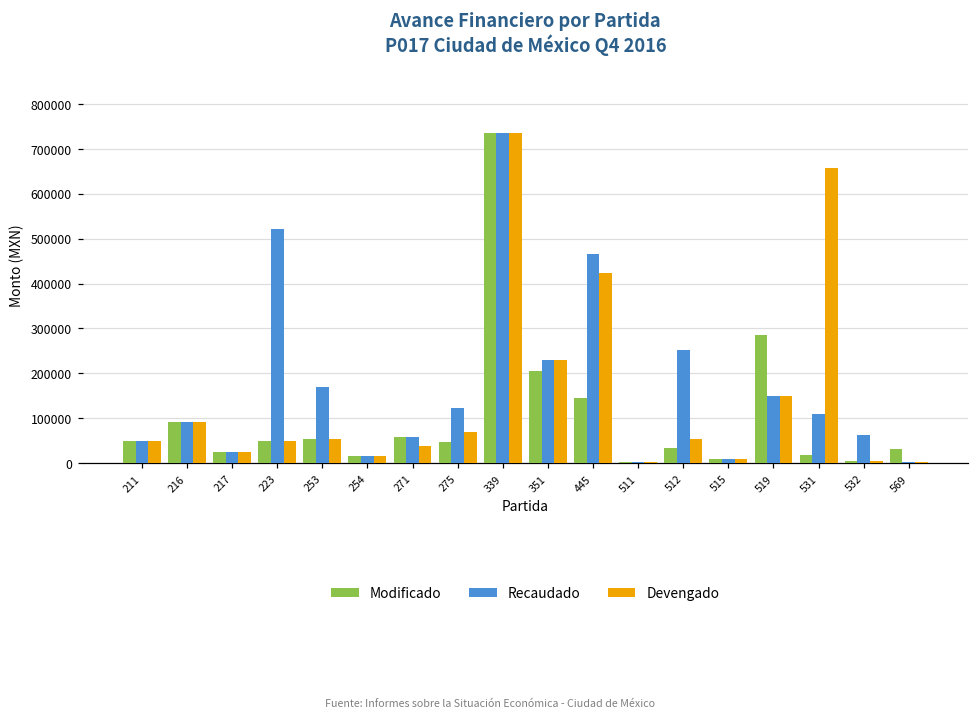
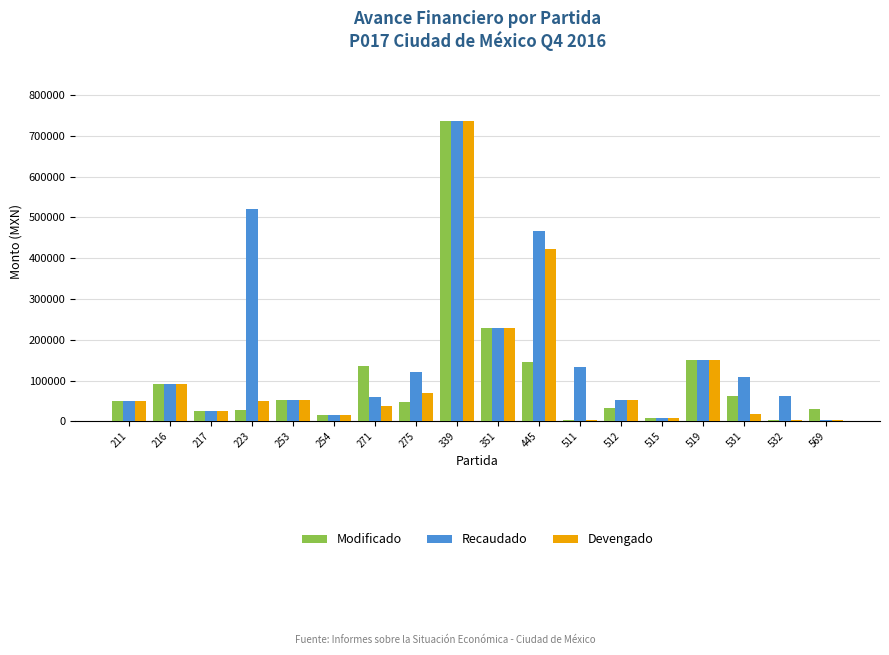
  {
    "Modificado": {
      "211": 50000,
      "216": 90000,
      "217": 30000,
-     "223": 50000,
+     "223": 30000,
      "253": 50000,
      "254": 20000,
-     "271": 60000,
+     "271": 140000,
      "275": 50000,
      "339": 740000,
-     "351": 200000,
+     "351": 230000,
      "445": 150000,
      "512": 30000,
      "515": 10000,
-     "519": 290000,
-     "531": 20000,
+     "519": 150000,
+     "531": 60000,
      "569": 30000
    },
    "Recaudado": {
      "211": 50000,
      "216": 90000,
      "217": 30000,
      "223": 520000,
-     "253": 170000,
+     "253": 50000,
      "254": 20000,
      "271": 60000,
      "275": 120000,
      "339": 740000,
      "351": 230000,
      "445": 470000,
-     "511": 0,
-     "512": 250000,
+     "511": 130000,
+     "512": 50000,
      "515": 10000,
      "519": 150000,
      "531": 110000,
      "532": 60000
    },
    "Devengado": {
      "211": 50000,
      "216": 90000,
      "217": 30000,
      "223": 50000,
      "253": 50000,
      "254": 20000,
      "271": 40000,
      "275": 70000,
      "339": 740000,
      "351": 230000,
      "445": 420000,
      "512": 50000,
      "515": 10000,
      "519": 150000,
-     "531": 660000
+     "531": 20000
    }
  }
